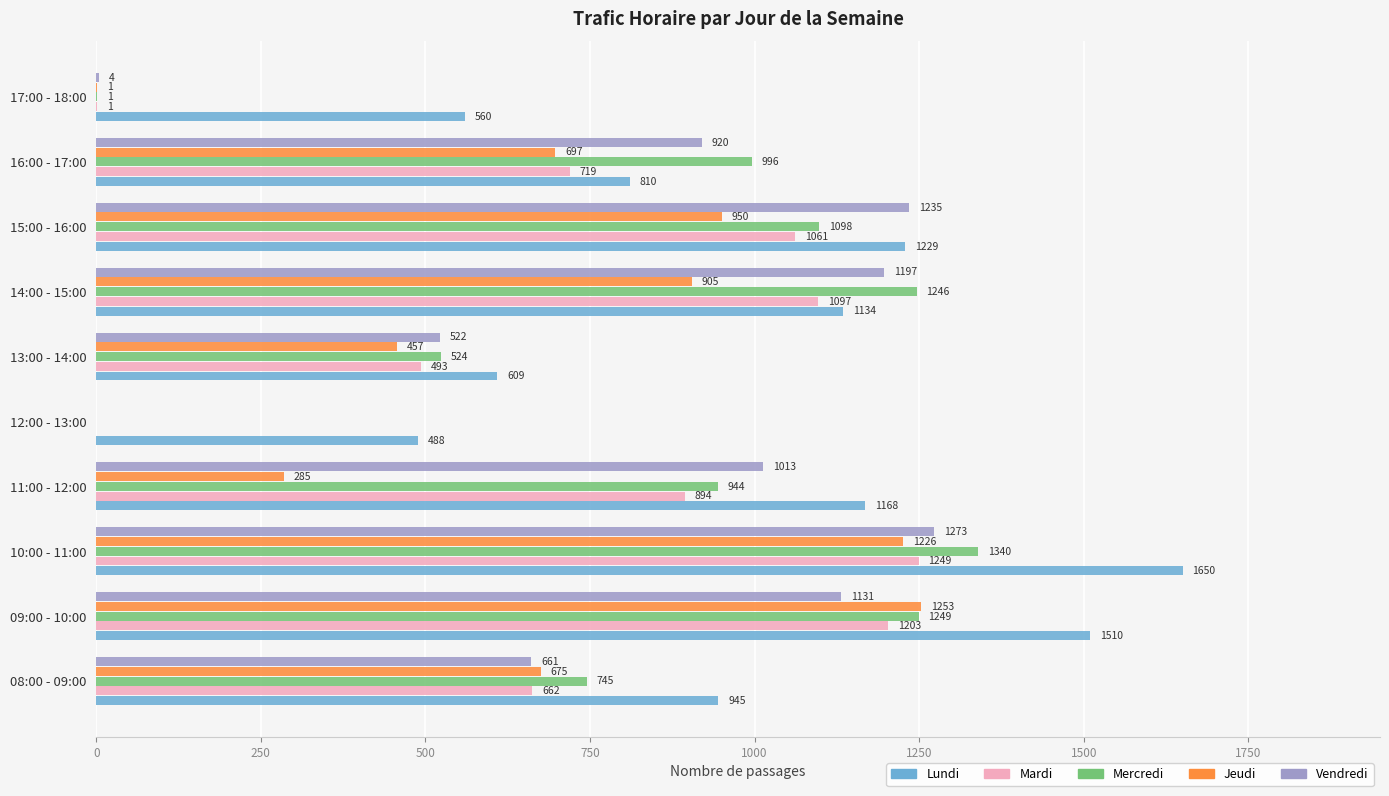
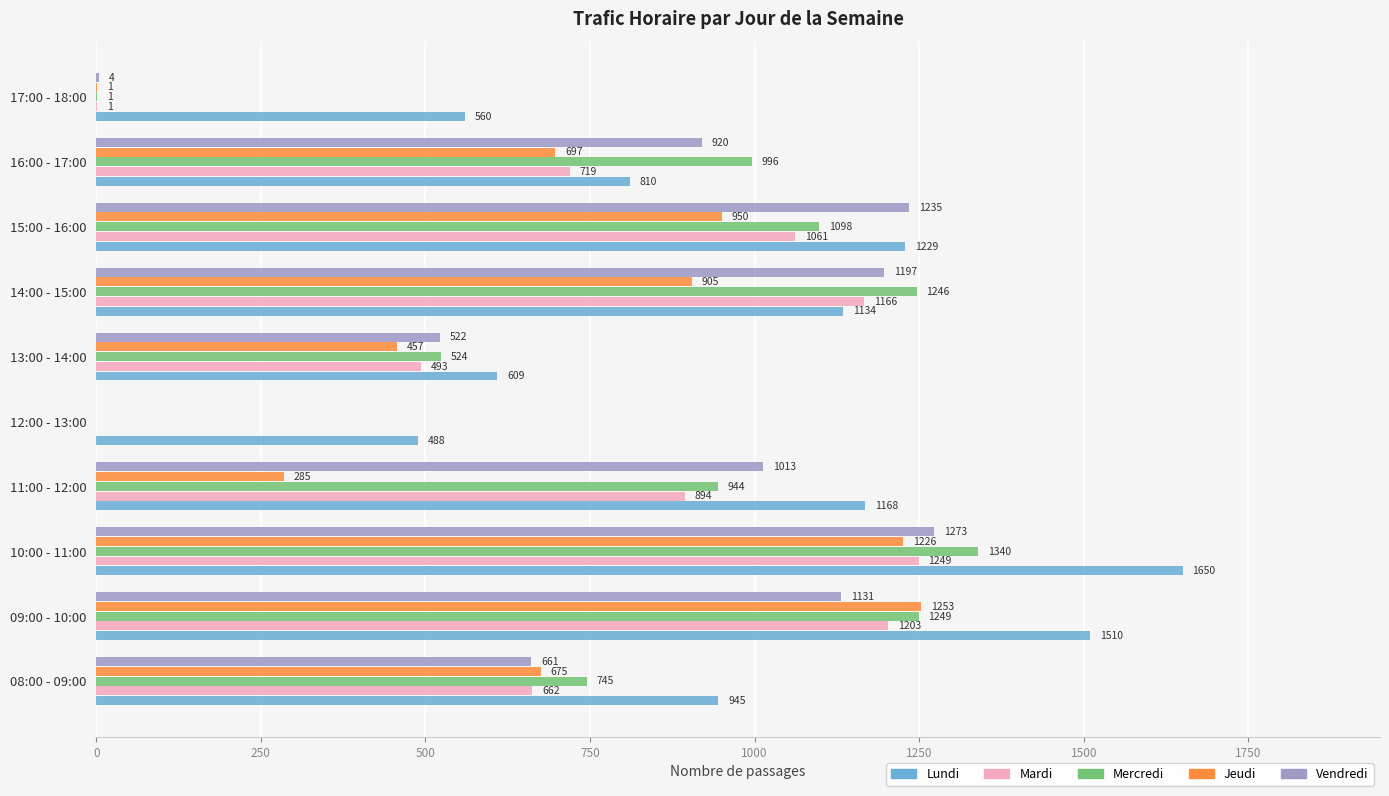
  {
    "Mardi": {
      "17:00 - 18:00": 1,
      "16:00 - 17:00": 719,
      "15:00 - 16:00": 1061,
-     "14:00 - 15:00": 1097,
+     "14:00 - 15:00": 1166,
      "13:00 - 14:00": 493,
      "11:00 - 12:00": 894,
      "10:00 - 11:00": 1249,
      "09:00 - 10:00": 1203,
      "08:00 - 09:00": 662
    },
    "Mercredi": {
      "17:00 - 18:00": 1,
      "16:00 - 17:00": 996,
      "15:00 - 16:00": 1098,
      "14:00 - 15:00": 1246,
      "13:00 - 14:00": 524,
      "11:00 - 12:00": 944,
      "10:00 - 11:00": 1340,
      "09:00 - 10:00": 1249,
      "08:00 - 09:00": 745
    },
    "Jeudi": {
      "17:00 - 18:00": 1,
      "16:00 - 17:00": 697,
      "15:00 - 16:00": 950,
      "14:00 - 15:00": 905,
      "13:00 - 14:00": 457,
      "11:00 - 12:00": 285,
      "10:00 - 11:00": 1226,
      "09:00 - 10:00": 1253,
      "08:00 - 09:00": 675
    }
  }
